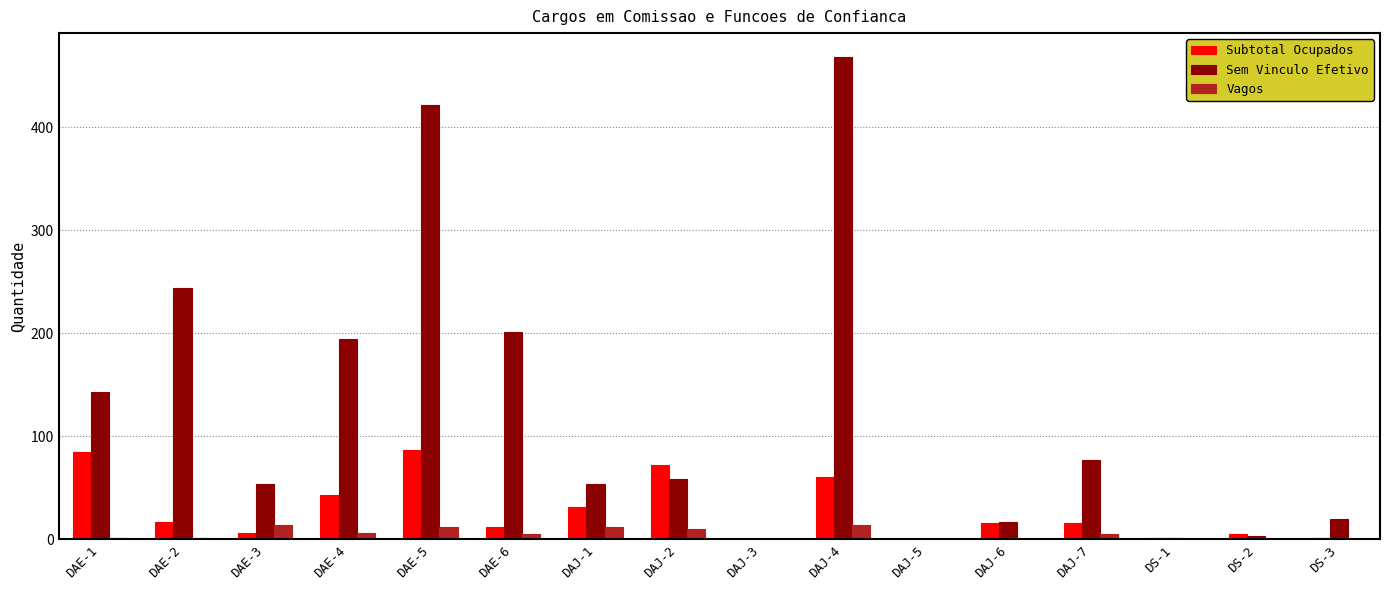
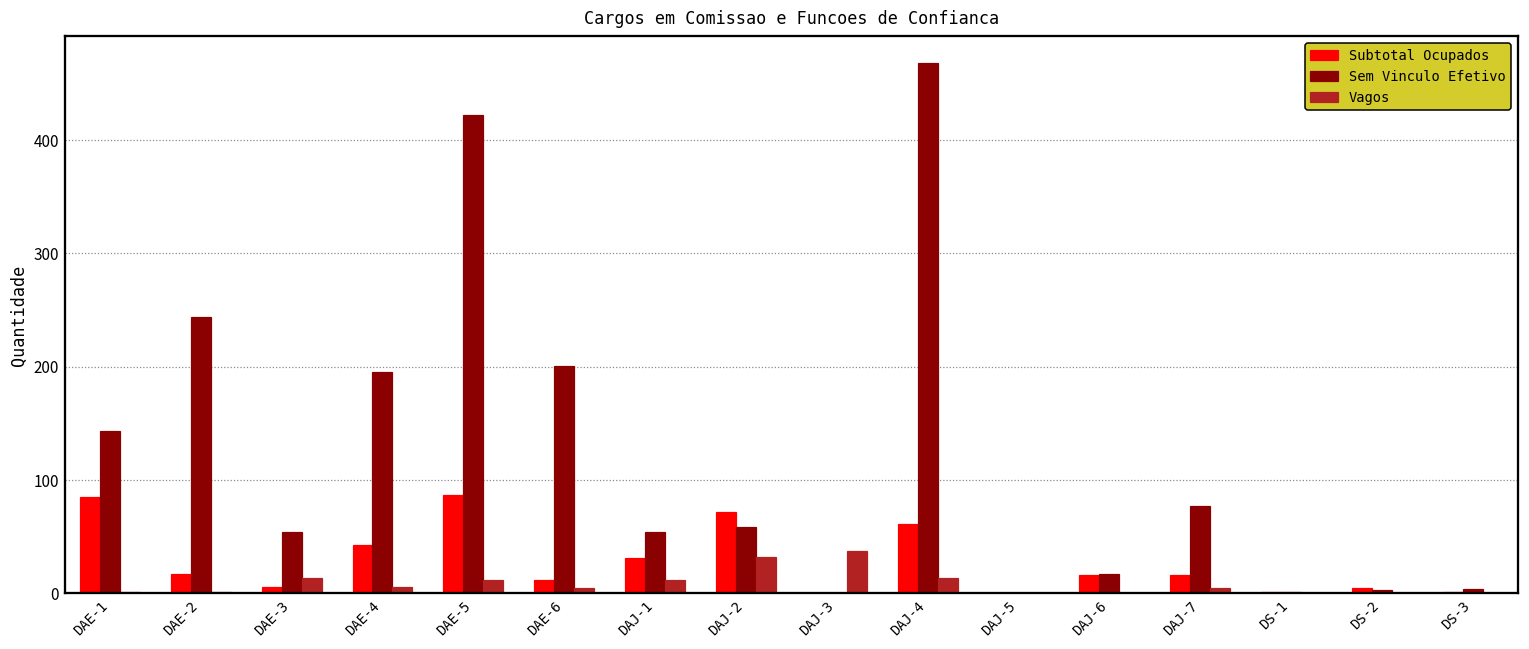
  {
    "Subtotal Ocupados": {
      "DAE-1": 85,
      "DAE-2": 17,
      "DAE-3": 6,
      "DAE-4": 43,
      "DAE-5": 87,
      "DAE-6": 12,
      "DAJ-1": 31,
      "DAJ-2": 72,
      "DAJ-3": 0,
      "DAJ-4": 61,
      "DAJ-5": 0,
      "DAJ-6": 16,
      "DAJ-7": 16,
      "DS-2": 5
    },
    "Sem Vinculo Efetivo": {
      "DAE-1": 143,
      "DAE-2": 244,
      "DAE-3": 54,
      "DAE-4": 195,
      "DAE-5": 422,
      "DAE-6": 201,
      "DAJ-1": 54,
      "DAJ-2": 59,
      "DAJ-3": 0,
      "DAJ-4": 468,
      "DAJ-5": 0,
      "DAJ-6": 17,
      "DAJ-7": 77,
      "DS-2": 3,
-     "DS-3": 20
+     "DS-3": 4
    },
    "Vagos": {
      "DAE-3": 14,
      "DAE-4": 6,
      "DAE-5": 12,
      "DAE-6": 5,
      "DAJ-1": 12,
-     "DAJ-2": 10,
-     "DAJ-3": 0,
+     "DAJ-2": 32,
+     "DAJ-3": 37,
      "DAJ-4": 14,
      "DAJ-5": 0,
      "DAJ-6": 0,
      "DAJ-7": 5,
      "DS-1": 0,
      "DS-2": 0,
      "DS-3": 0
    }
  }
